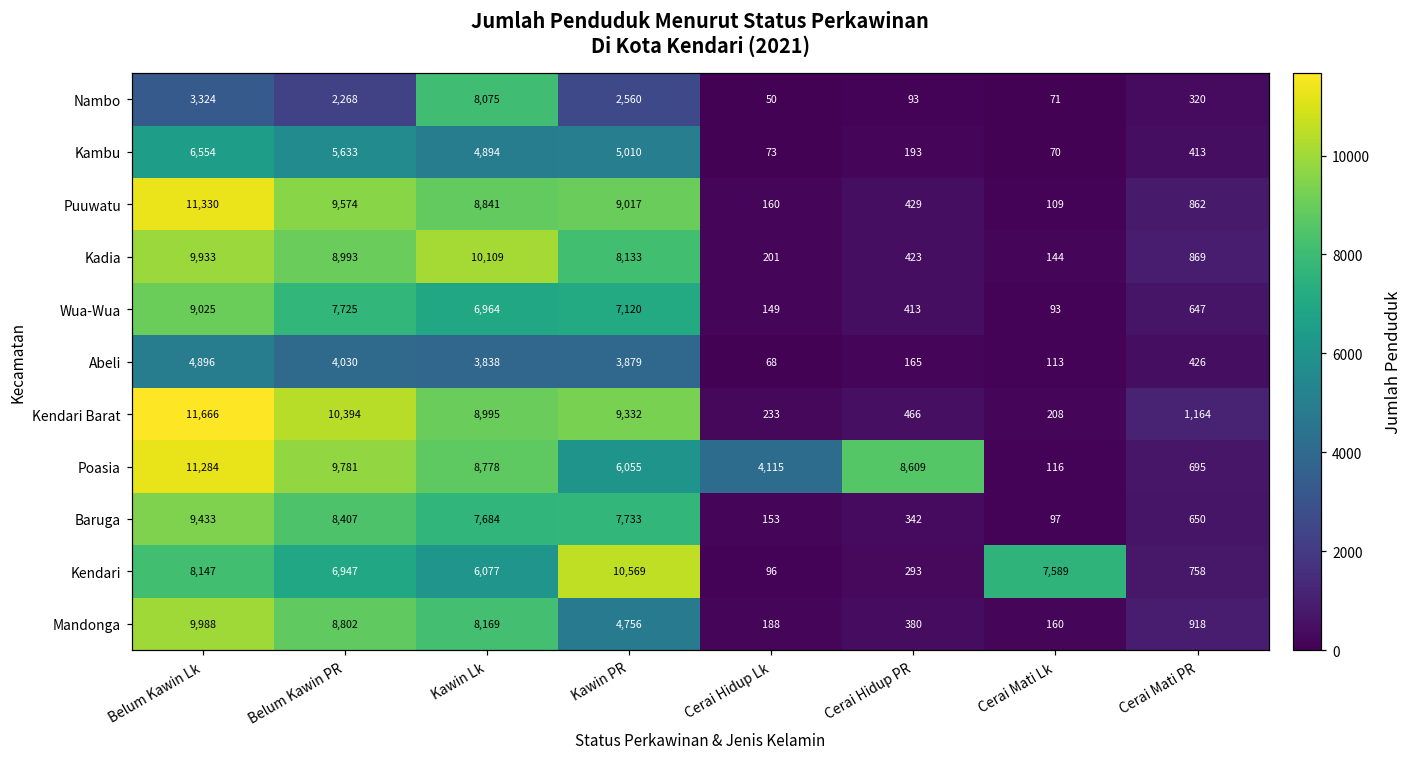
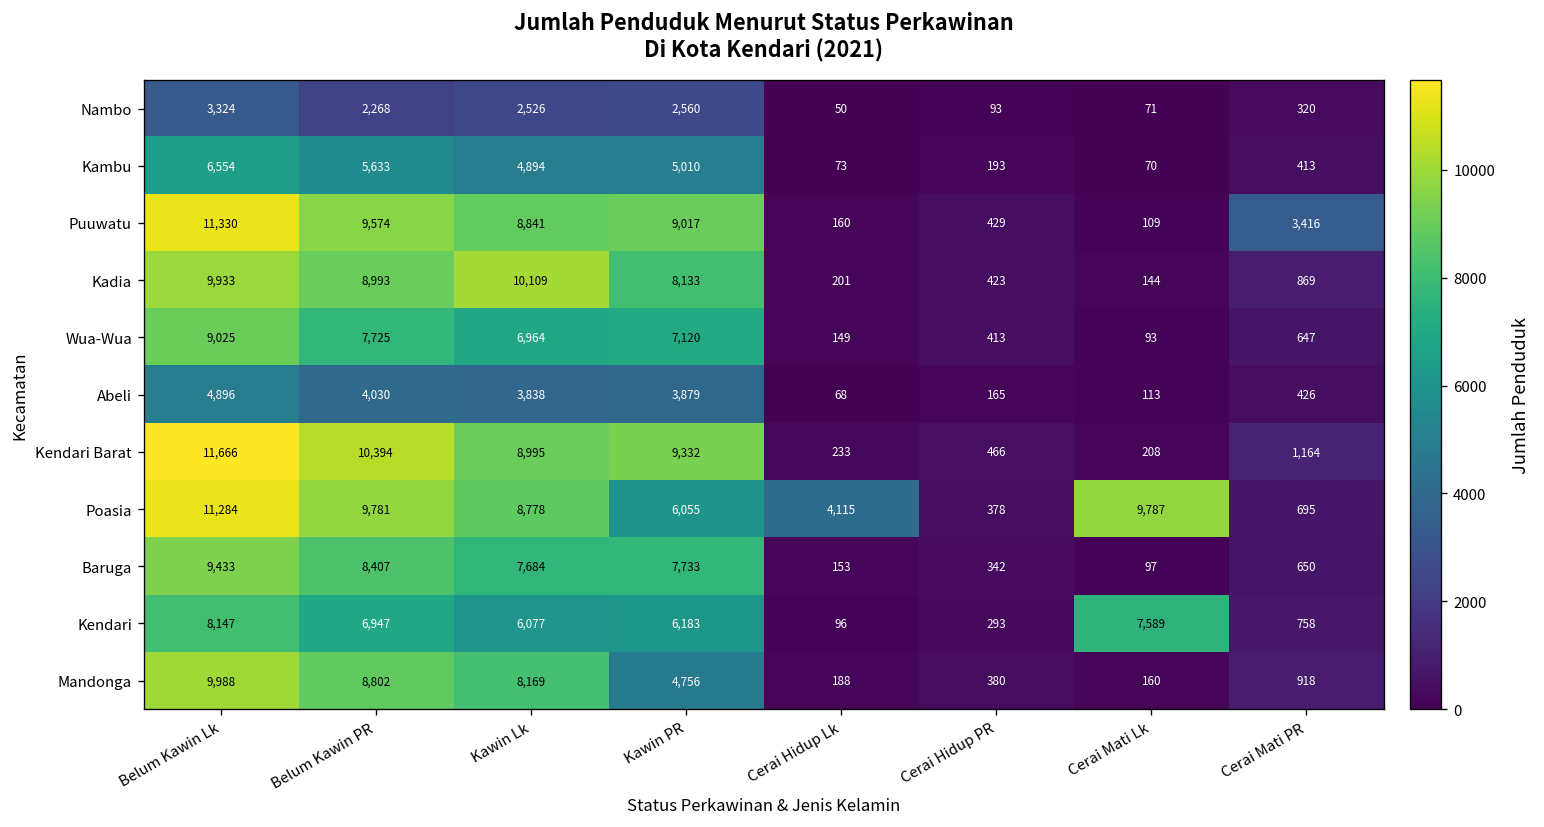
  {
    "Nambo": {
      "Belum Kawin Lk": "3,324",
      "Belum Kawin PR": "2,268",
-     "Kawin Lk": "8,075",
+     "Kawin Lk": "2,526",
      "Kawin PR": "2,560",
      "Cerai Hidup Lk": "50",
      "Cerai Hidup PR": "93",
      "Cerai Mati Lk": "71",
      "Cerai Mati PR": "320"
    },
    "Kambu": {
      "Belum Kawin Lk": "6,554",
      "Belum Kawin PR": "5,633",
      "Kawin Lk": "4,894",
      "Kawin PR": "5,010",
      "Cerai Hidup Lk": "73",
      "Cerai Hidup PR": "193",
      "Cerai Mati Lk": "70",
      "Cerai Mati PR": "413"
    },
    "Puuwatu": {
      "Belum Kawin Lk": "11,330",
      "Belum Kawin PR": "9,574",
      "Kawin Lk": "8,841",
      "Kawin PR": "9,017",
      "Cerai Hidup Lk": "160",
      "Cerai Hidup PR": "429",
      "Cerai Mati Lk": "109",
-     "Cerai Mati PR": "862"
+     "Cerai Mati PR": "3,416"
    },
    "Kadia": {
      "Belum Kawin Lk": "9,933",
      "Belum Kawin PR": "8,993",
      "Kawin Lk": "10,109",
      "Kawin PR": "8,133",
      "Cerai Hidup Lk": "201",
      "Cerai Hidup PR": "423",
      "Cerai Mati Lk": "144",
      "Cerai Mati PR": "869"
    },
    "Wua-Wua": {
      "Belum Kawin Lk": "9,025",
      "Belum Kawin PR": "7,725",
      "Kawin Lk": "6,964",
      "Kawin PR": "7,120",
      "Cerai Hidup Lk": "149",
      "Cerai Hidup PR": "413",
      "Cerai Mati Lk": "93",
      "Cerai Mati PR": "647"
    },
    "Abeli": {
      "Belum Kawin Lk": "4,896",
      "Belum Kawin PR": "4,030",
      "Kawin Lk": "3,838",
      "Kawin PR": "3,879",
      "Cerai Hidup Lk": "68",
      "Cerai Hidup PR": "165",
      "Cerai Mati Lk": "113",
      "Cerai Mati PR": "426"
    },
    "Kendari Barat": {
      "Belum Kawin Lk": "11,666",
      "Belum Kawin PR": "10,394",
      "Kawin Lk": "8,995",
      "Kawin PR": "9,332",
      "Cerai Hidup Lk": "233",
      "Cerai Hidup PR": "466",
      "Cerai Mati Lk": "208",
      "Cerai Mati PR": "1,164"
    },
    "Poasia": {
      "Belum Kawin Lk": "11,284",
      "Belum Kawin PR": "9,781",
      "Kawin Lk": "8,778",
      "Kawin PR": "6,055",
      "Cerai Hidup Lk": "4,115",
-     "Cerai Hidup PR": "8,609",
-     "Cerai Mati Lk": "116",
+     "Cerai Hidup PR": "378",
+     "Cerai Mati Lk": "9,787",
      "Cerai Mati PR": "695"
    },
    "Baruga": {
      "Belum Kawin Lk": "9,433",
      "Belum Kawin PR": "8,407",
      "Kawin Lk": "7,684",
      "Kawin PR": "7,733",
      "Cerai Hidup Lk": "153",
      "Cerai Hidup PR": "342",
      "Cerai Mati Lk": "97",
      "Cerai Mati PR": "650"
    },
    "Kendari": {
      "Belum Kawin Lk": "8,147",
      "Belum Kawin PR": "6,947",
      "Kawin Lk": "6,077",
-     "Kawin PR": "10,569",
+     "Kawin PR": "6,183",
      "Cerai Hidup Lk": "96",
      "Cerai Hidup PR": "293",
      "Cerai Mati Lk": "7,589",
      "Cerai Mati PR": "758"
    },
    "Mandonga": {
      "Belum Kawin Lk": "9,988",
      "Belum Kawin PR": "8,802",
      "Kawin Lk": "8,169",
      "Kawin PR": "4,756",
      "Cerai Hidup Lk": "188",
      "Cerai Hidup PR": "380",
      "Cerai Mati Lk": "160",
      "Cerai Mati PR": "918"
    }
  }
